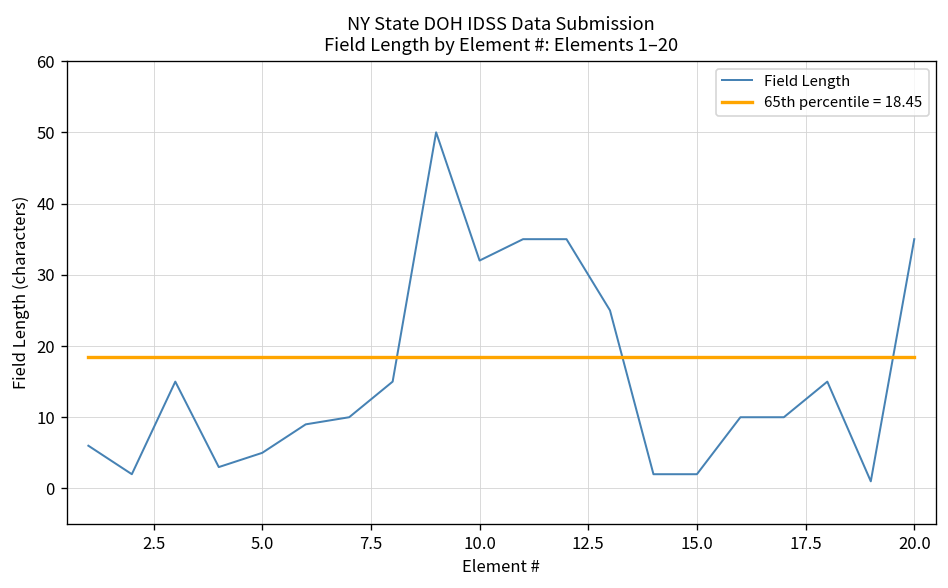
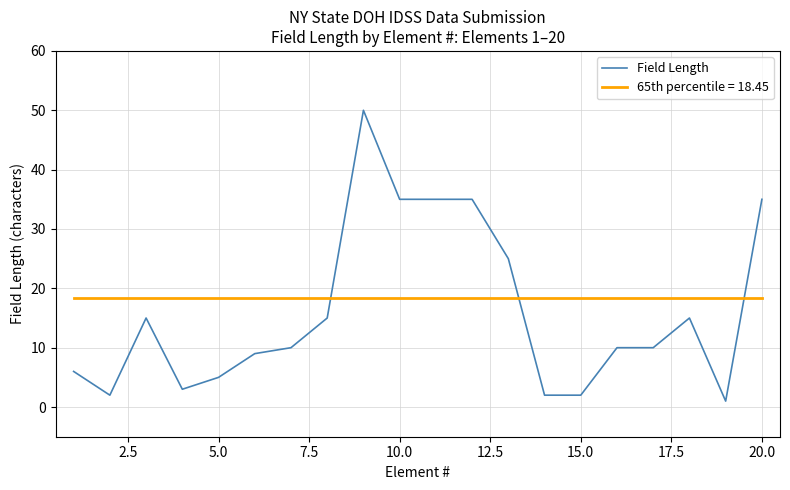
  {
    "Field Length": {
      "5.0": 5,
-     "10.0": 32,
+     "10.0": 35,
      "15.0": 2,
      "20.0": 35
    },
    "65th percentile = 18.45": {
      "5.0": 18,
      "10.0": 18,
      "15.0": 18,
      "20.0": 18
    }
  }
